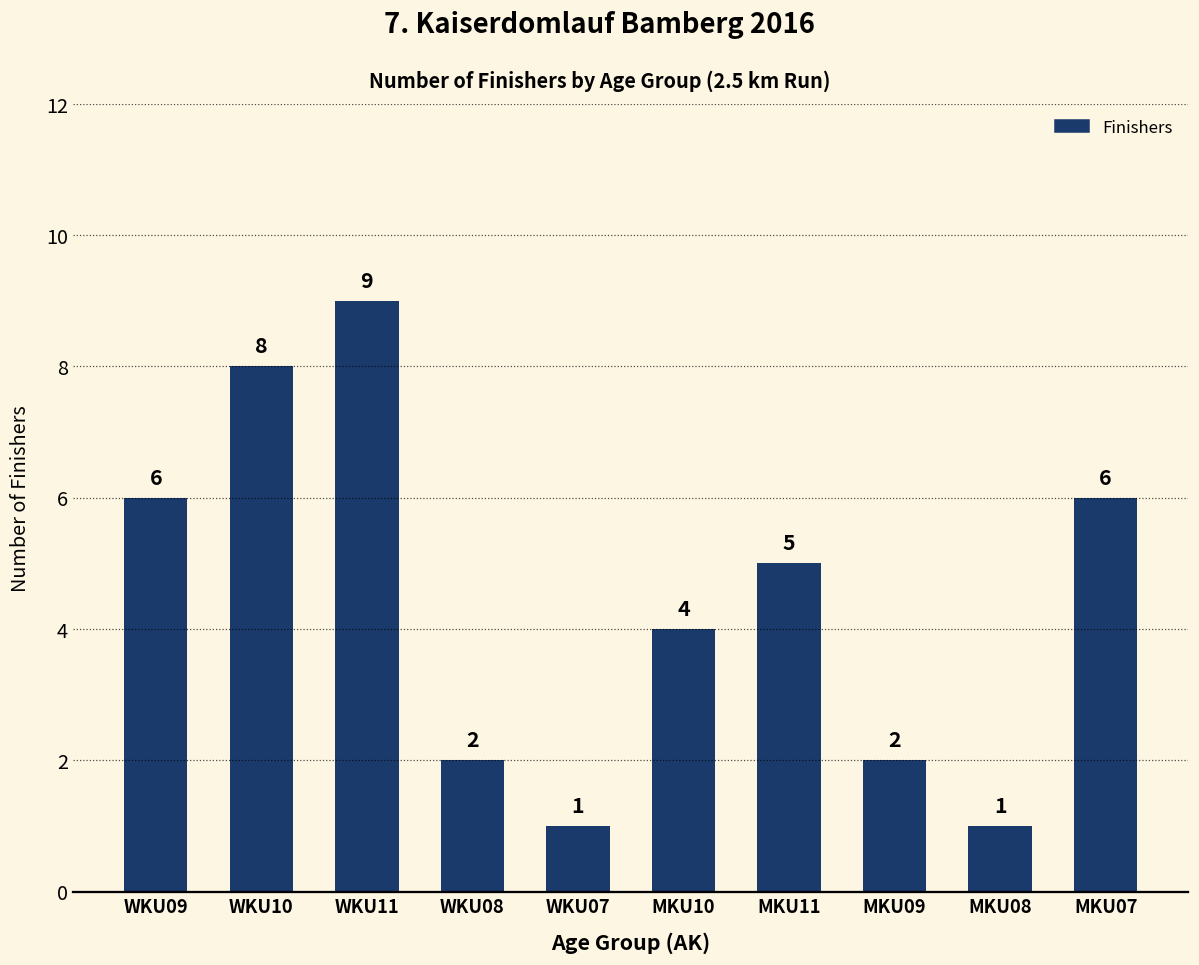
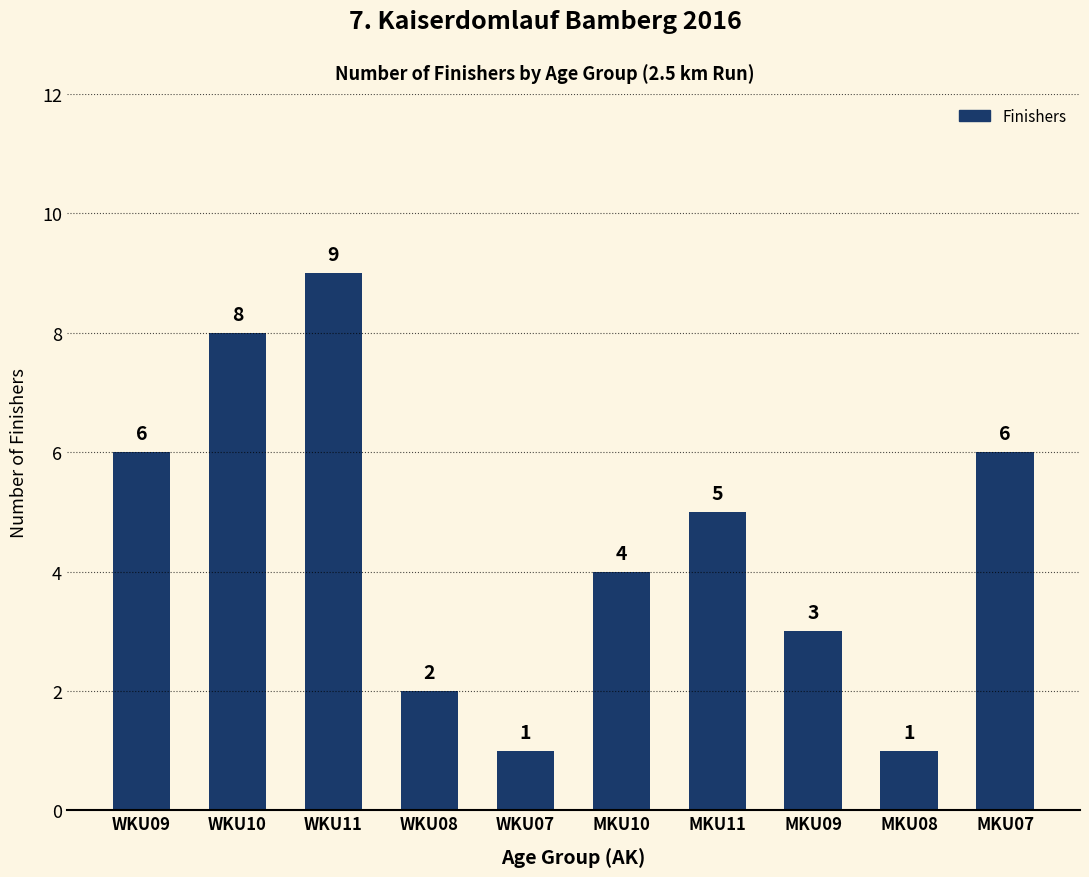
  {
    "WKU09": 6,
    "WKU10": 8,
    "WKU11": 9,
    "WKU08": 2,
    "WKU07": 1,
    "MKU10": 4,
    "MKU11": 5,
-   "MKU09": 2,
+   "MKU09": 3,
    "MKU08": 1,
    "MKU07": 6
  }
